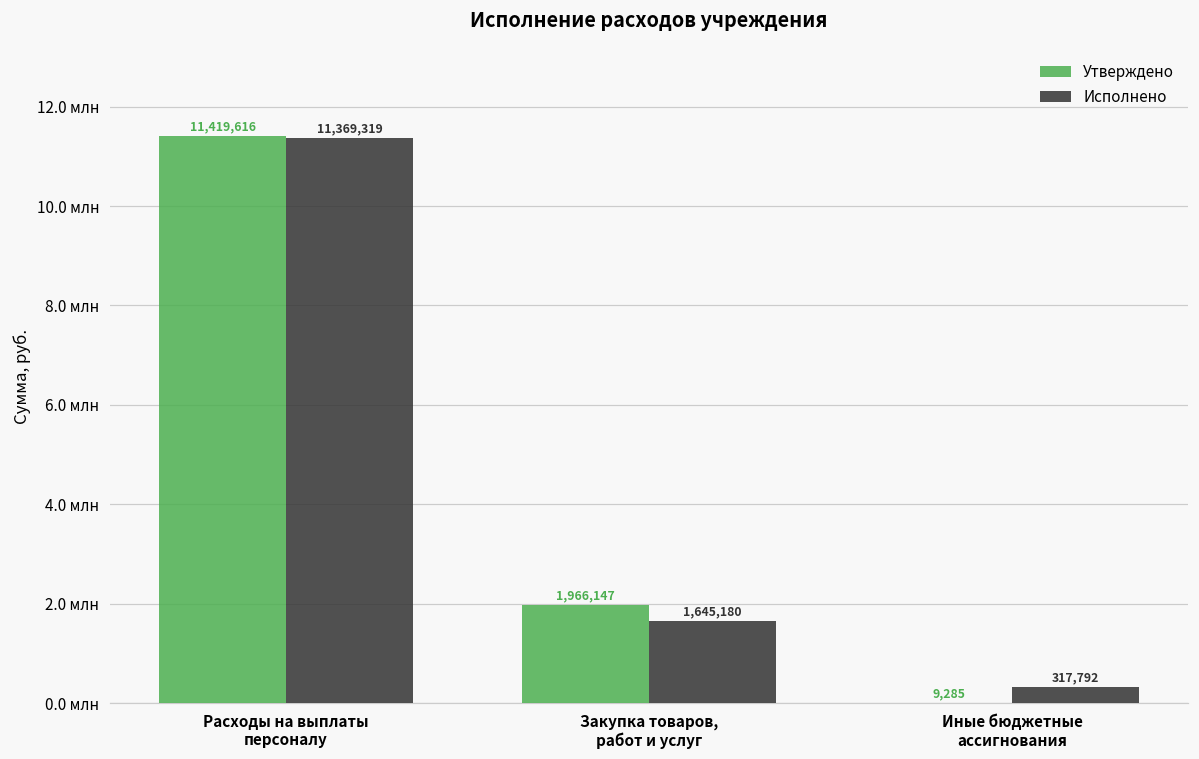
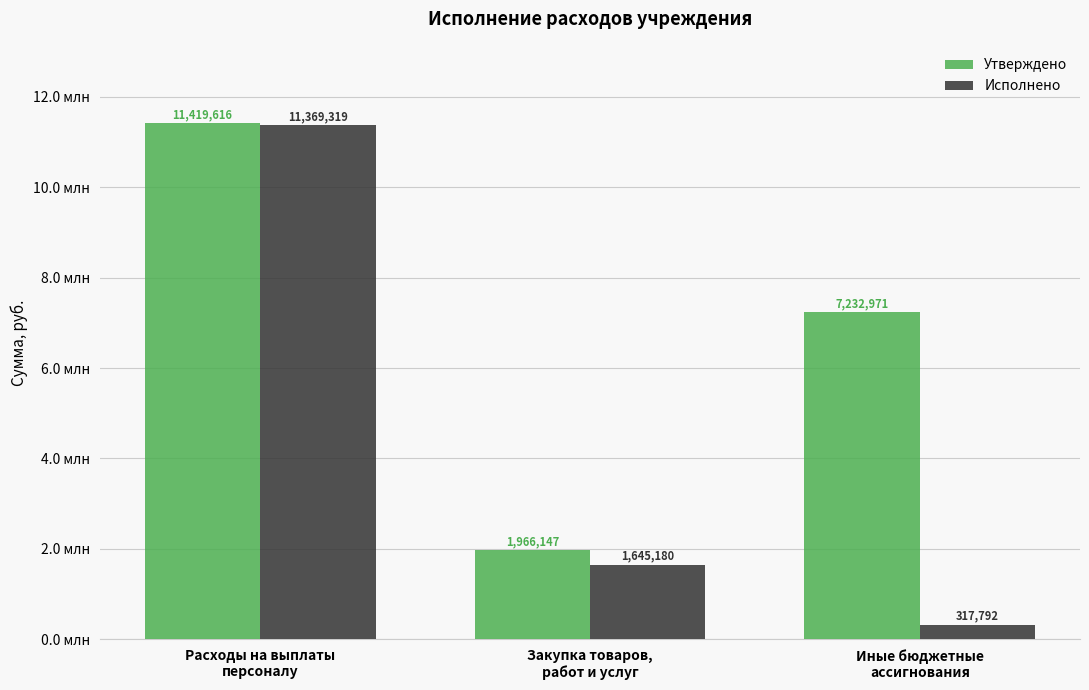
  {
    "Утверждено": {
      "Расходы на выплаты персоналу": "11,419,616",
      "Закупка товаров, работ и услуг": "1,966,147",
-     "Иные бюджетные ассигнования": "9,285"
+     "Иные бюджетные ассигнования": "7,232,971"
    },
    "Исполнено": {
      "Расходы на выплаты персоналу": "11,369,319",
      "Закупка товаров, работ и услуг": "1,645,180",
      "Иные бюджетные ассигнования": "317,792"
    }
  }
